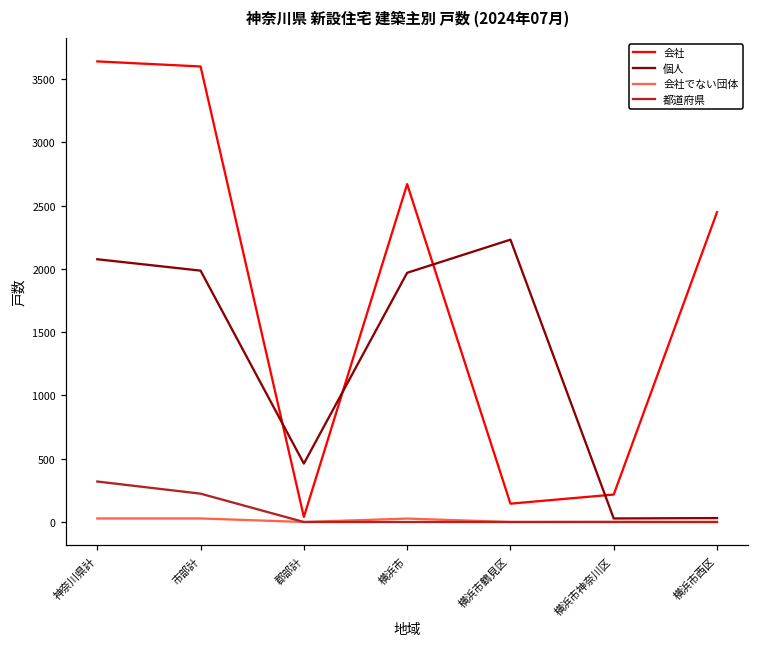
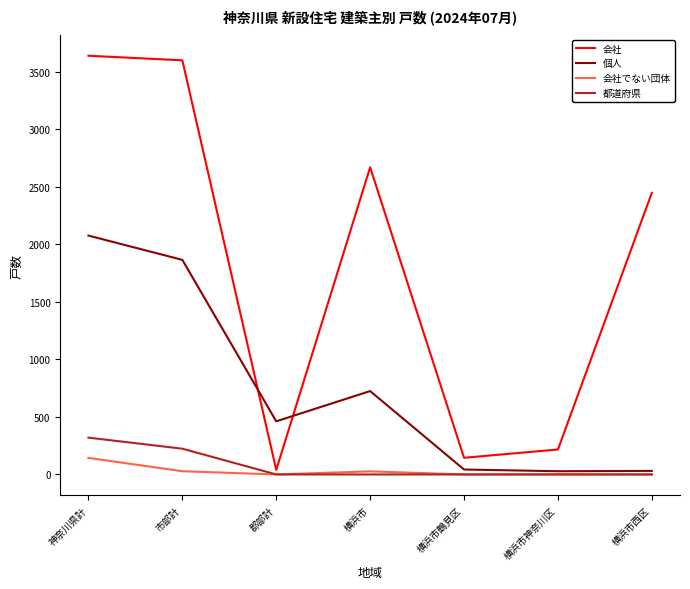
  {
    "会社": {
      "神奈川県計": 3640,
      "市部計": 3600,
      "郡部計": 40,
      "横浜市": 2670,
      "横浜市鶴見区": 150,
      "横浜市神奈川区": 220,
      "横浜市西区": 2450
    },
    "個人": {
      "神奈川県計": 2080,
-     "市部計": 1990,
+     "市部計": 1870,
      "郡部計": 460,
-     "横浜市": 1970,
-     "横浜市鶴見区": 2230,
+     "横浜市": 730,
+     "横浜市鶴見区": 40,
      "横浜市神奈川区": 30,
      "横浜市西区": 30
    },
    "会社でない団体": {
-     "神奈川県計": 30,
+     "神奈川県計": 140,
      "市部計": 30,
      "横浜市": 30
    },
    "都道府県": {
      "神奈川県計": 320,
      "市部計": 220,
      "横浜市": 0
    }
  }
